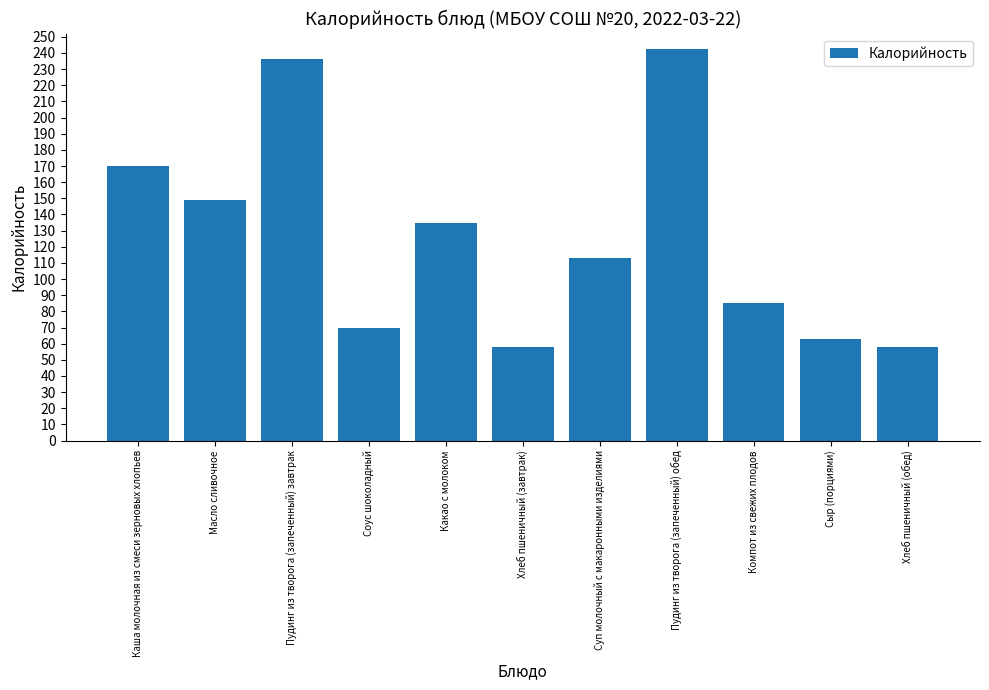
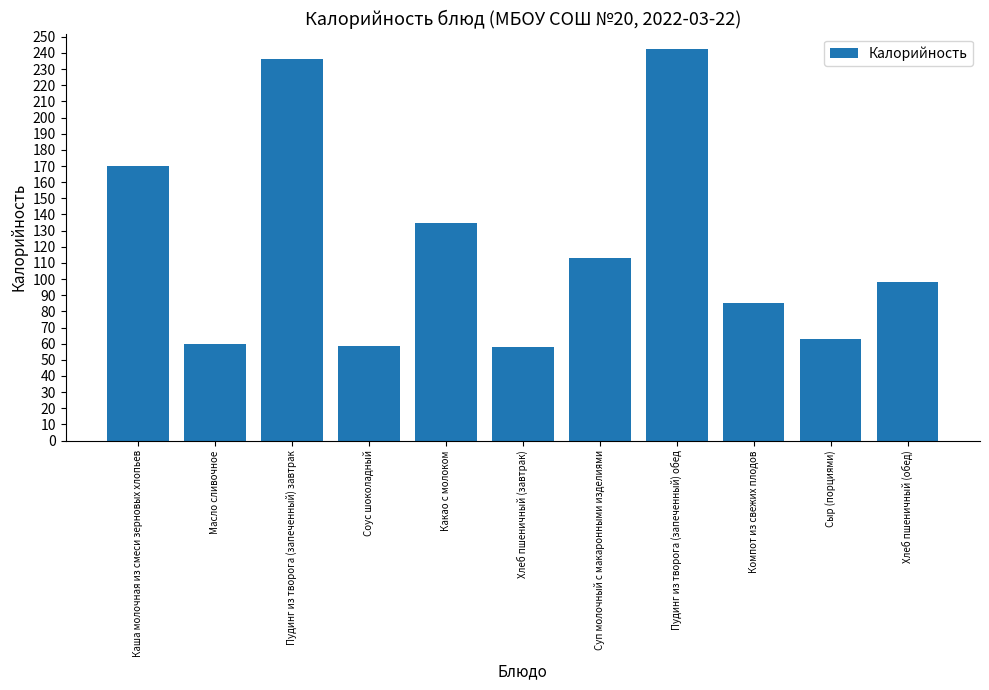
  {
    "Каша молочная из смеси зерновых хлопьев": 170,
-   "Масло сливочное": 149,
+   "Масло сливочное": 60,
    "Пудинг из творога (запеченный) завтрак": 236,
-   "Соус шоколадный": 70,
+   "Соус шоколадный": 58,
    "Какао с молоком": 135,
    "Хлеб пшеничный (завтрак)": 58,
    "Суп молочный с макаронными изделиями": 113,
    "Пудинг из творога (запеченный) обед": 243,
    "Компот из свежих плодов": 85,
    "Сыр (порциями)": 63,
-   "Хлеб пшеничный (обед)": 58
+   "Хлеб пшеничный (обед)": 98
  }
